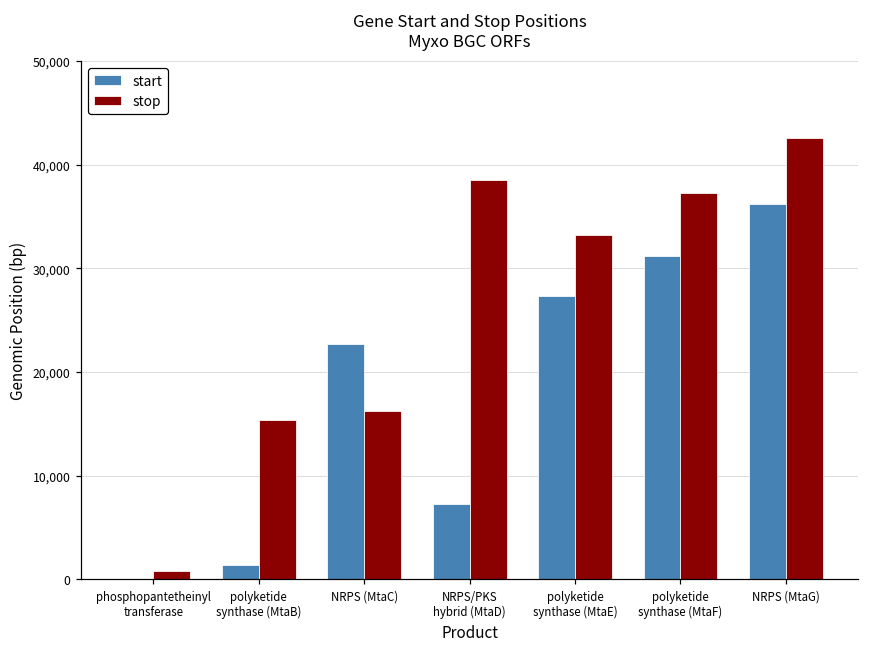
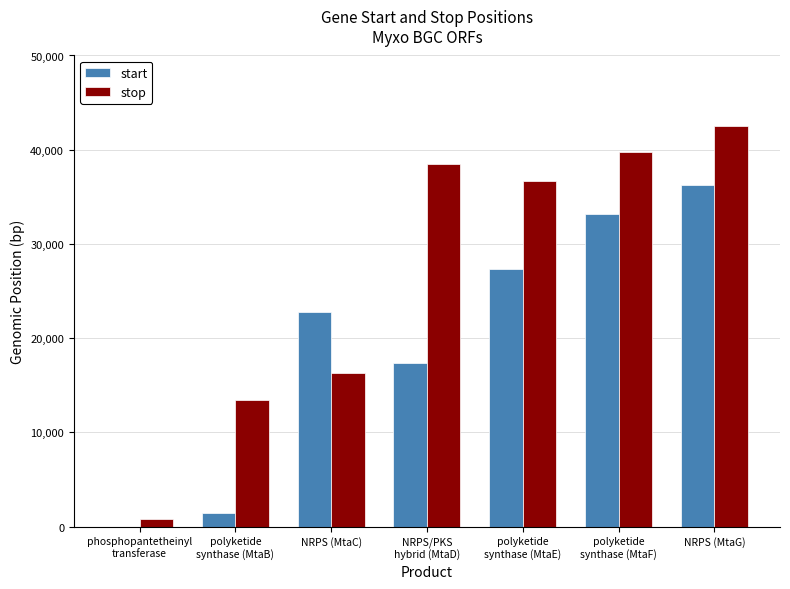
  {
    "start": {
      "polyketide synthase (MtaB)": "1,000",
      "NRPS (MtaC)": "23,000",
-     "NRPS/PKS hybrid (MtaD)": "7,000",
+     "NRPS/PKS hybrid (MtaD)": "17,000",
      "polyketide synthase (MtaE)": "27,000",
-     "polyketide synthase (MtaF)": "31,000",
+     "polyketide synthase (MtaF)": "33,000",
      "NRPS (MtaG)": "36,000"
    },
    "stop": {
      "phosphopantetheinyl transferase": "1,000",
-     "polyketide synthase (MtaB)": "15,000",
+     "polyketide synthase (MtaB)": "13,000",
      "NRPS (MtaC)": "16,000",
      "NRPS/PKS hybrid (MtaD)": "38,000",
-     "polyketide synthase (MtaE)": "33,000",
-     "polyketide synthase (MtaF)": "37,000",
+     "polyketide synthase (MtaE)": "37,000",
+     "polyketide synthase (MtaF)": "40,000",
      "NRPS (MtaG)": "43,000"
    }
  }
